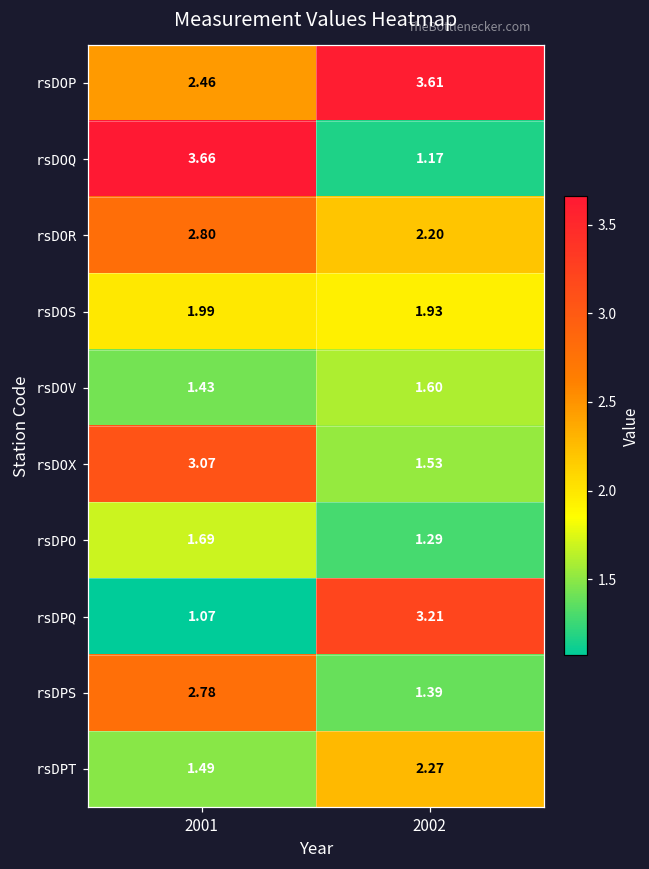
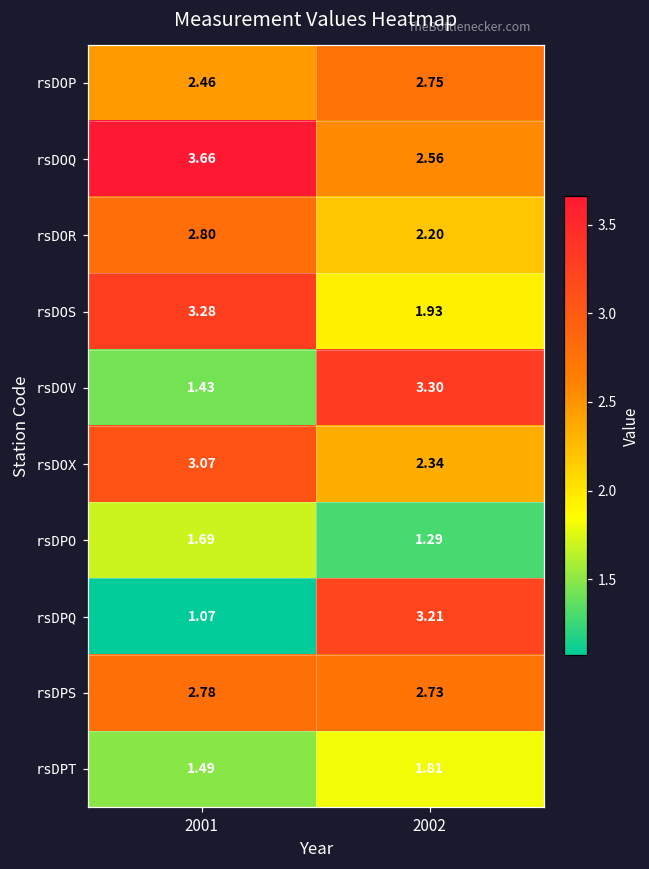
  {
    "rsDOP": {
      "2001": 2.46,
-     "2002": 3.61
+     "2002": 2.75
    },
    "rsDOQ": {
      "2001": 3.66,
-     "2002": 1.17
+     "2002": 2.56
    },
    "rsDOR": {
      "2001": 2.80,
      "2002": 2.20
    },
    "rsDOS": {
-     "2001": 1.99,
+     "2001": 3.28,
      "2002": 1.93
    },
    "rsDOV": {
      "2001": 1.43,
-     "2002": 1.60
+     "2002": 3.30
    },
    "rsDOX": {
      "2001": 3.07,
-     "2002": 1.53
+     "2002": 2.34
    },
    "rsDPO": {
      "2001": 1.69,
      "2002": 1.29
    },
    "rsDPQ": {
      "2001": 1.07,
      "2002": 3.21
    },
    "rsDPS": {
      "2001": 2.78,
-     "2002": 1.39
+     "2002": 2.73
    },
    "rsDPT": {
      "2001": 1.49,
-     "2002": 2.27
+     "2002": 1.81
    }
  }
